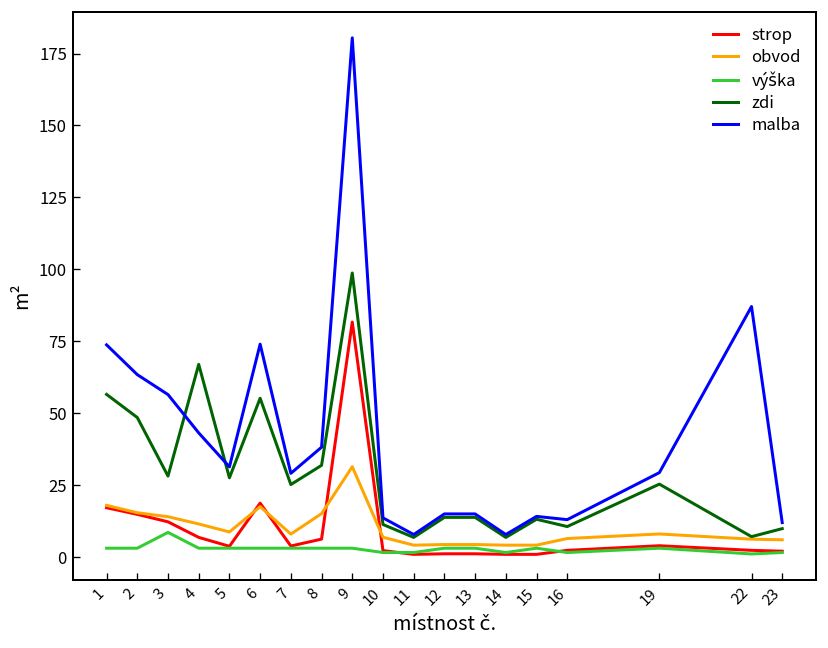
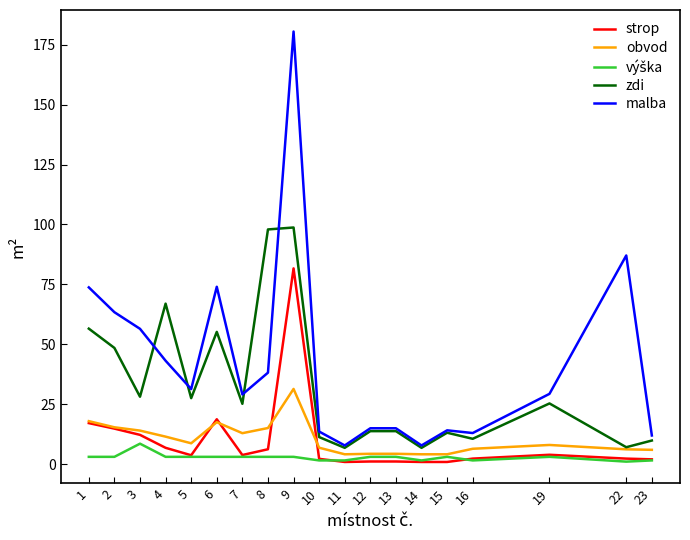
  {
    "strop": {
      "3": 12,
      "4": 7,
      "6": 19,
      "8": 6,
      "9": 82,
      "12": 1,
      "13": 1,
      "15": 1,
      "22": 2
    },
    "obvod": {
      "3": 14,
      "4": 12,
      "5": 9,
      "6": 18,
-     "7": 8,
+     "7": 13,
      "8": 15,
      "9": 31,
      "10": 7,
      "11": 4,
      "12": 4,
      "13": 4,
      "14": 4,
      "16": 7,
      "19": 8,
      "23": 6
    },
    "výška": {
      "1": 3,
      "2": 3,
      "3": 9,
      "4": 3,
      "6": 3,
      "8": 3,
      "9": 3,
      "12": 3,
      "13": 3,
      "22": 1
    },
    "zdi": {
      "1": 57,
      "2": 49,
      "3": 28,
      "4": 67,
      "5": 28,
      "6": 55,
      "7": 25,
-     "8": 32,
+     "8": 98,
      "9": 99,
      "10": 11,
      "12": 14,
      "13": 14,
      "16": 11,
      "19": 25,
      "23": 10
    },
    "malba": {
      "1": 74,
      "2": 63,
      "3": 57,
      "4": 43,
      "5": 31,
      "6": 74,
      "7": 29,
      "8": 38,
      "9": 180,
      "10": 14,
      "12": 15,
      "13": 15,
      "16": 13,
      "19": 29,
      "22": 87,
      "23": 12
    }
  }
